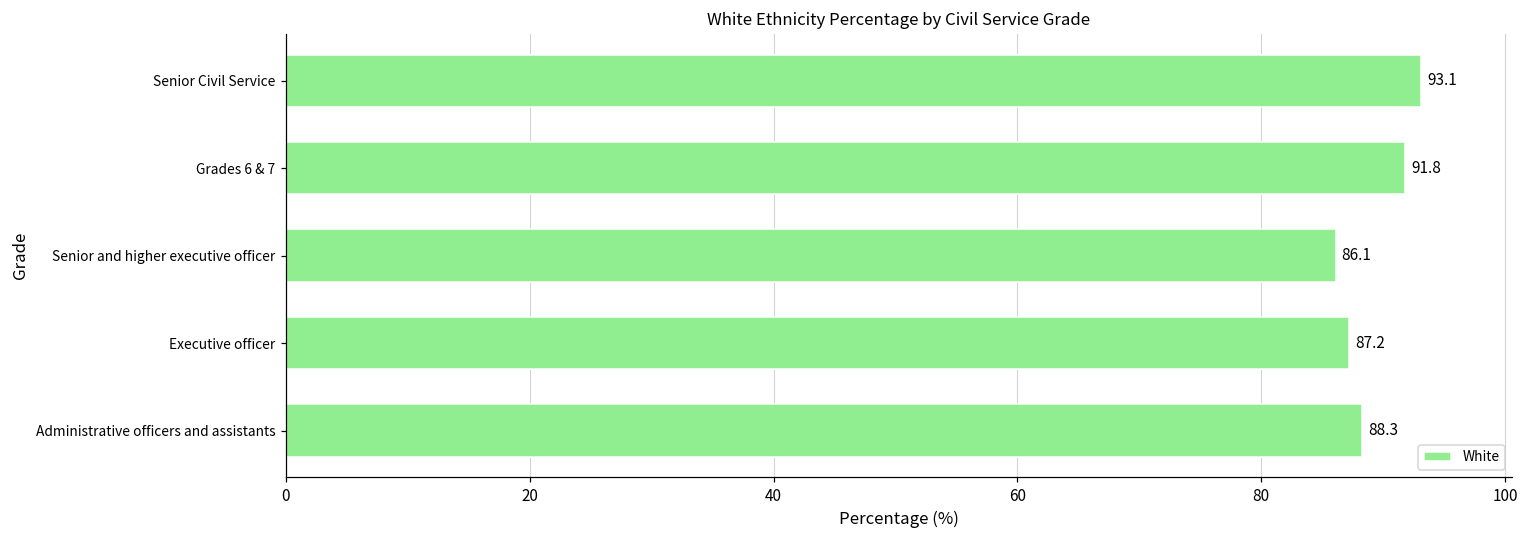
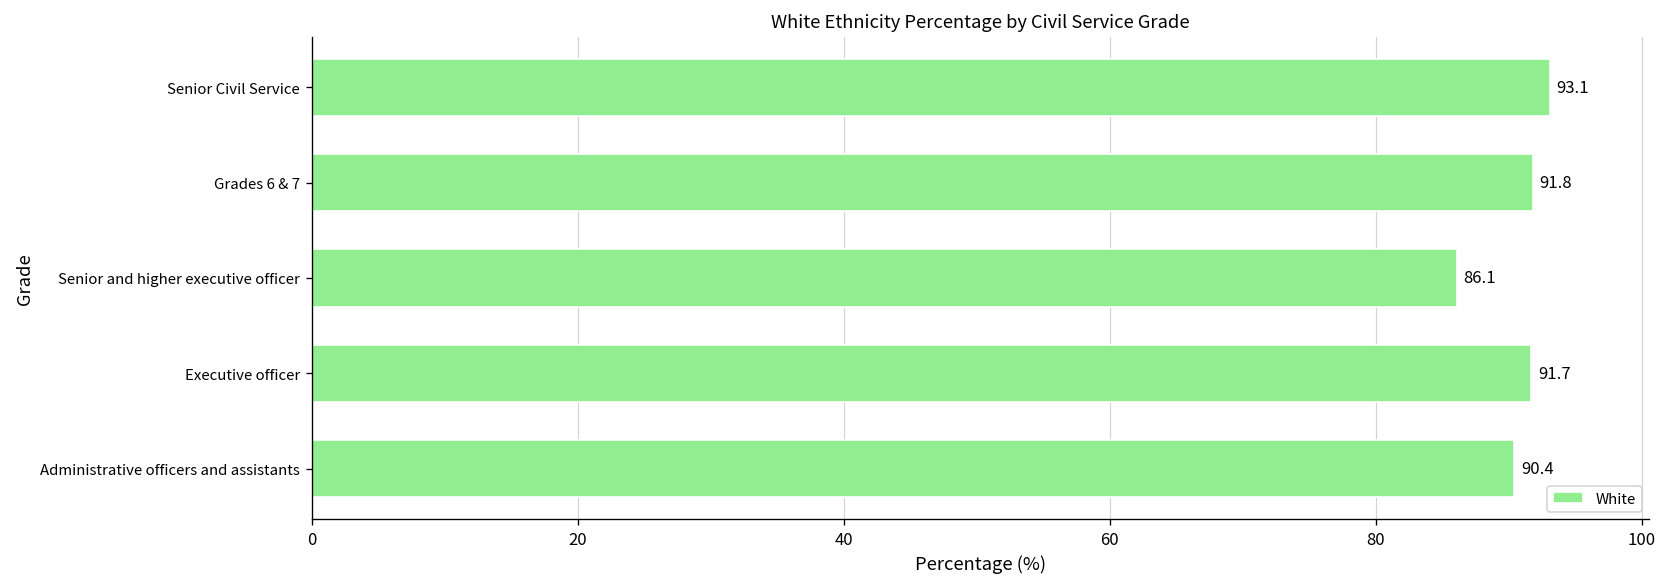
  {
    "Senior Civil Service": 93.1,
    "Grades 6 & 7": 91.8,
    "Senior and higher executive officer": 86.1,
-   "Executive officer": 87.2,
-   "Administrative officers and assistants": 88.3
+   "Executive officer": 91.7,
+   "Administrative officers and assistants": 90.4
  }
